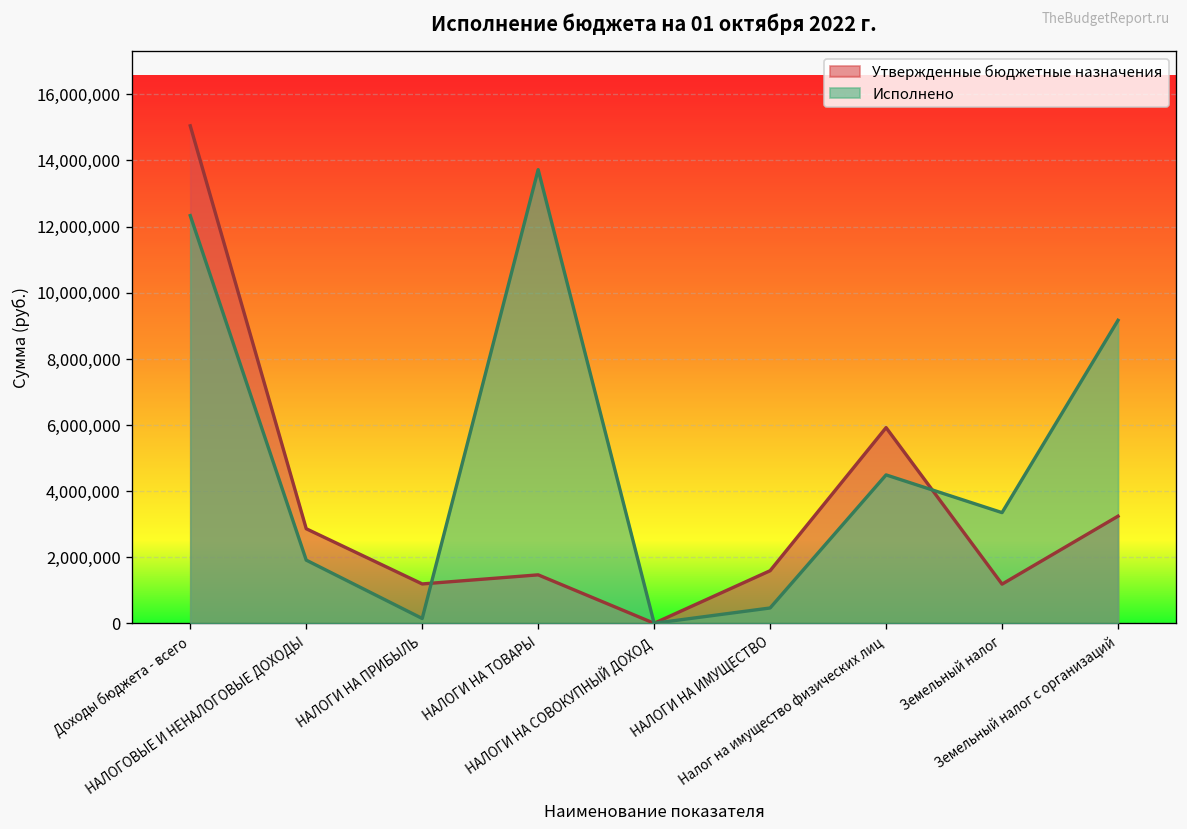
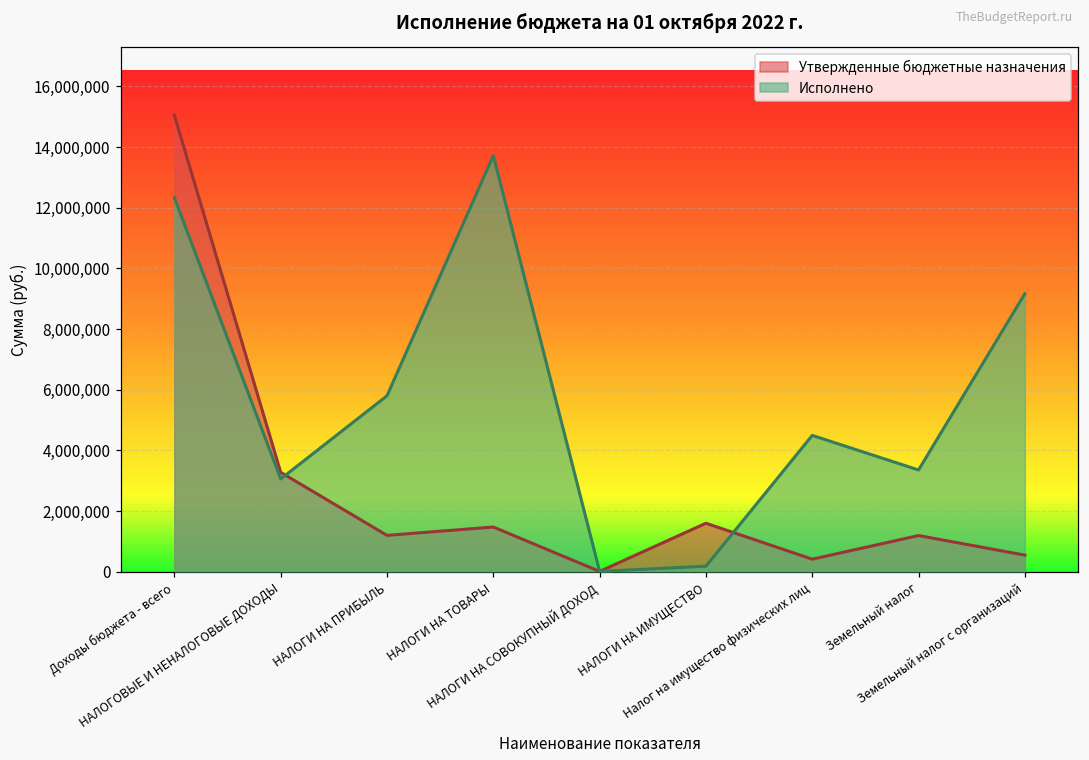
  {
    "Утвержденные бюджетные назначения": {
      "Доходы бюджета - всего": "15,000,000",
-     "НАЛОГОВЫЕ И НЕНАЛОГОВЫЕ ДОХОДЫ": "2,900,000",
+     "НАЛОГОВЫЕ И НЕНАЛОГОВЫЕ ДОХОДЫ": "3,300,000",
      "НАЛОГИ НА ПРИБЫЛЬ": "1,200,000",
      "НАЛОГИ НА ТОВАРЫ": "1,500,000",
      "НАЛОГИ НА ИМУЩЕСТВО": "1,600,000",
-     "Налог на имущество физических лиц": "5,900,000",
+     "Налог на имущество физических лиц": "400,000",
      "Земельный налог": "1,200,000",
-     "Земельный налог с организаций": "3,200,000"
+     "Земельный налог с организаций": "500,000"
    },
    "Исполнено": {
      "Доходы бюджета - всего": "12,300,000",
-     "НАЛОГОВЫЕ И НЕНАЛОГОВЫЕ ДОХОДЫ": "1,900,000",
-     "НАЛОГИ НА ПРИБЫЛЬ": "100,000",
+     "НАЛОГОВЫЕ И НЕНАЛОГОВЫЕ ДОХОДЫ": "3,100,000",
+     "НАЛОГИ НА ПРИБЫЛЬ": "5,800,000",
      "НАЛОГИ НА ТОВАРЫ": "13,700,000",
-     "НАЛОГИ НА ИМУЩЕСТВО": "500,000",
+     "НАЛОГИ НА ИМУЩЕСТВО": "200,000",
      "Налог на имущество физических лиц": "4,500,000",
      "Земельный налог": "3,300,000",
      "Земельный налог с организаций": "9,200,000"
    }
  }
